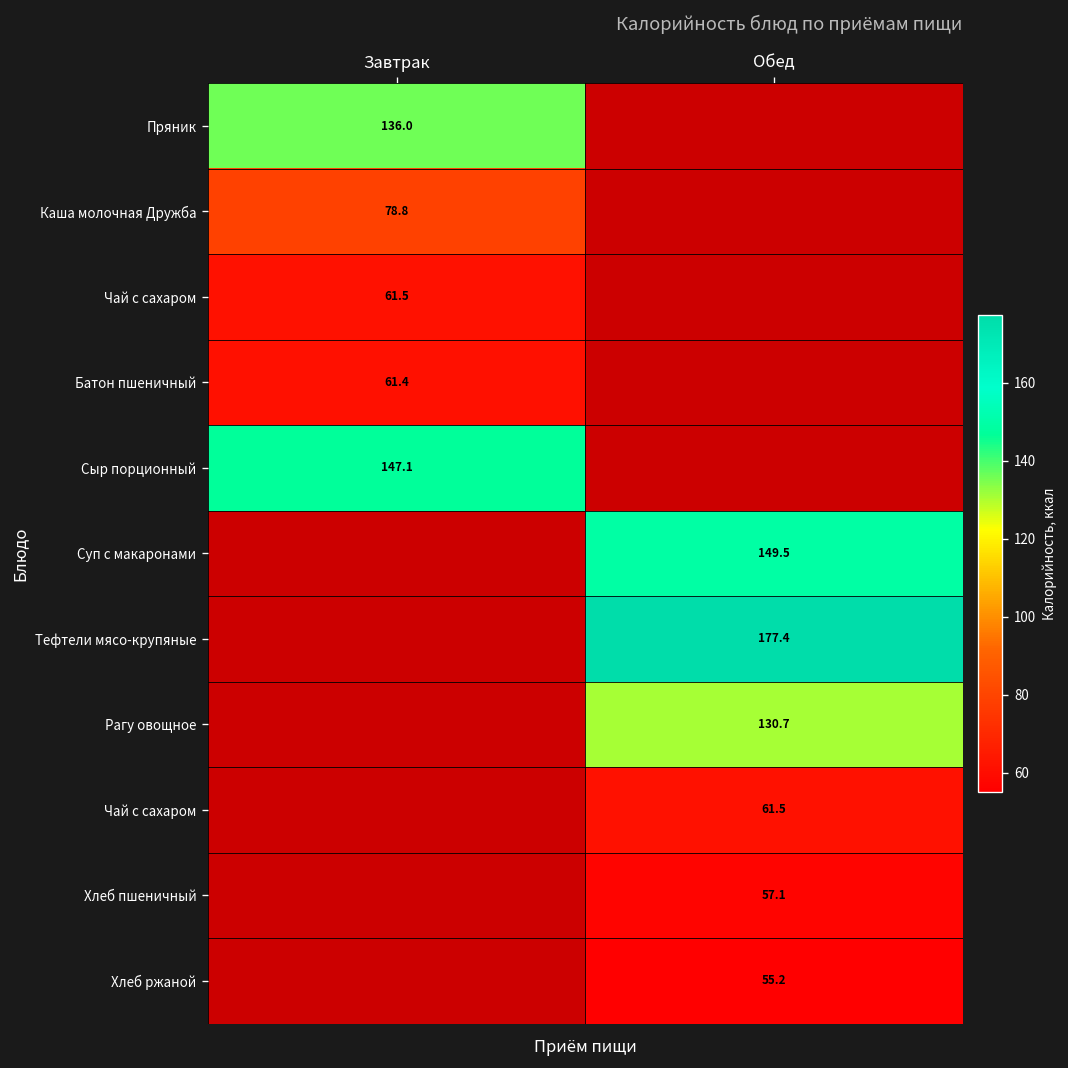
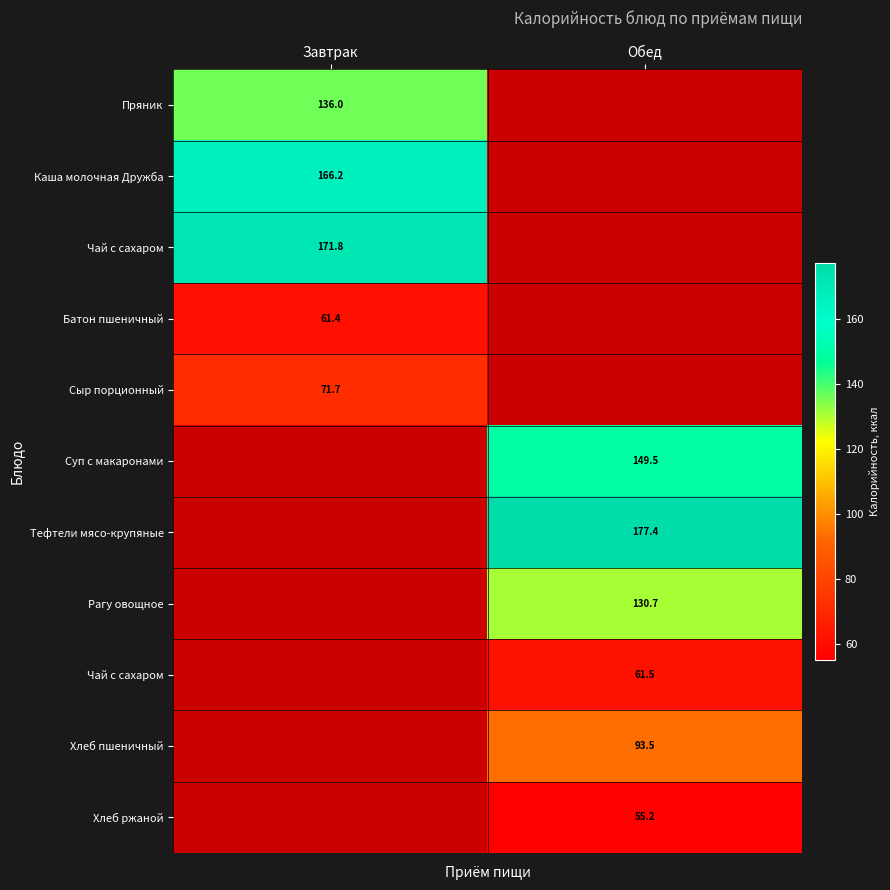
  {
    "Пряник": {
      "Завтрак": 136.0
    },
    "Каша молочная Дружба": {
-     "Завтрак": 78.8
+     "Завтрак": 166.2
    },
    "Чай с сахаром": {
-     "Завтрак": 61.5,
+     "Завтрак": 171.8,
      "Обед": 61.5
    },
    "Батон пшеничный": {
      "Завтрак": 61.4
    },
    "Сыр порционный": {
-     "Завтрак": 147.1
+     "Завтрак": 71.7
    },
    "Суп с макаронами": {
      "Обед": 149.5
    },
    "Тефтели мясо-крупяные": {
      "Обед": 177.4
    },
    "Рагу овощное": {
      "Обед": 130.7
    },
    "Хлеб пшеничный": {
-     "Обед": 57.1
+     "Обед": 93.5
    },
    "Хлеб ржаной": {
      "Обед": 55.2
    }
  }
